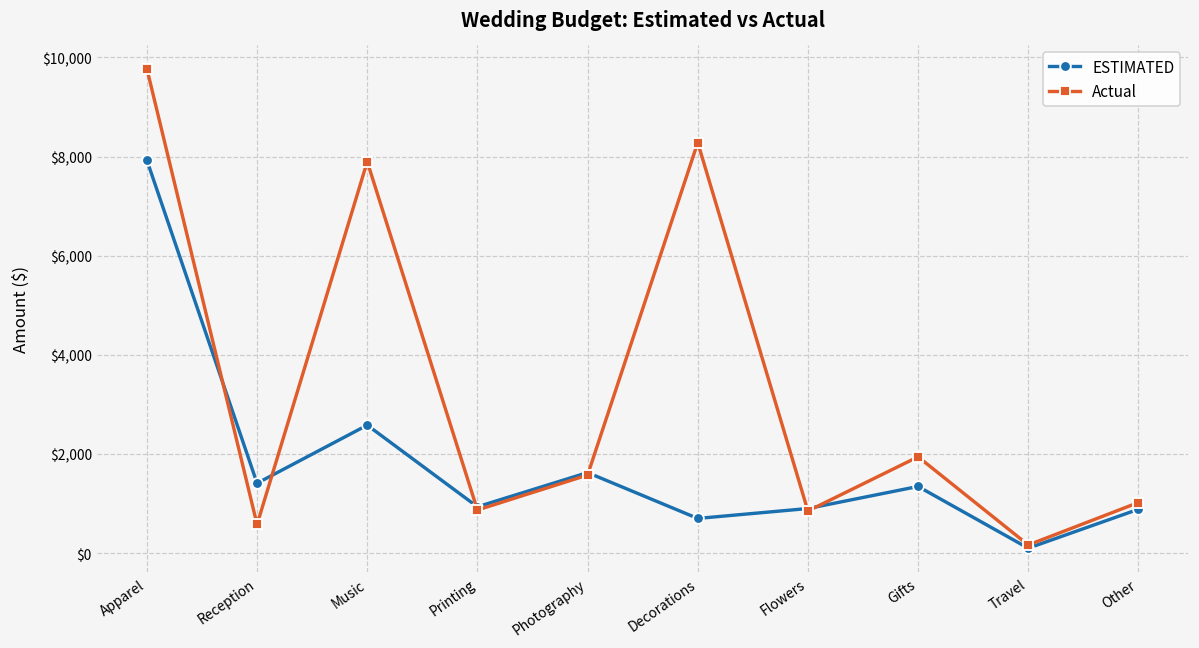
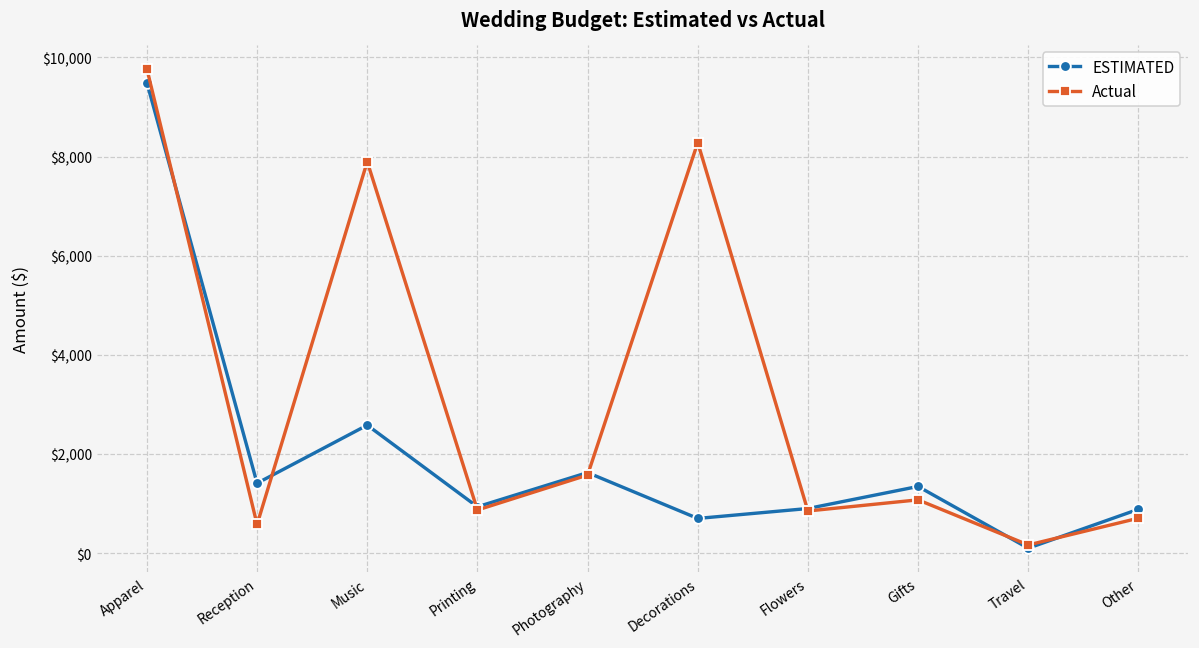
  {
    "ESTIMATED": {
-     "Apparel": "$7,900",
+     "Apparel": "$9,500",
      "Reception": "$1,400",
      "Music": "$2,600",
      "Printing": "$900",
      "Decorations": "$700",
      "Gifts": "$1,300",
      "Travel": "$100",
      "Other": "$900"
    },
    "Actual": {
      "Apparel": "$9,800",
      "Reception": "$600",
      "Music": "$7,900",
      "Printing": "$900",
      "Decorations": "$8,300",
-     "Gifts": "$1,900",
+     "Gifts": "$1,100",
      "Travel": "$200",
-     "Other": "$1,000"
+     "Other": "$700"
    }
  }
